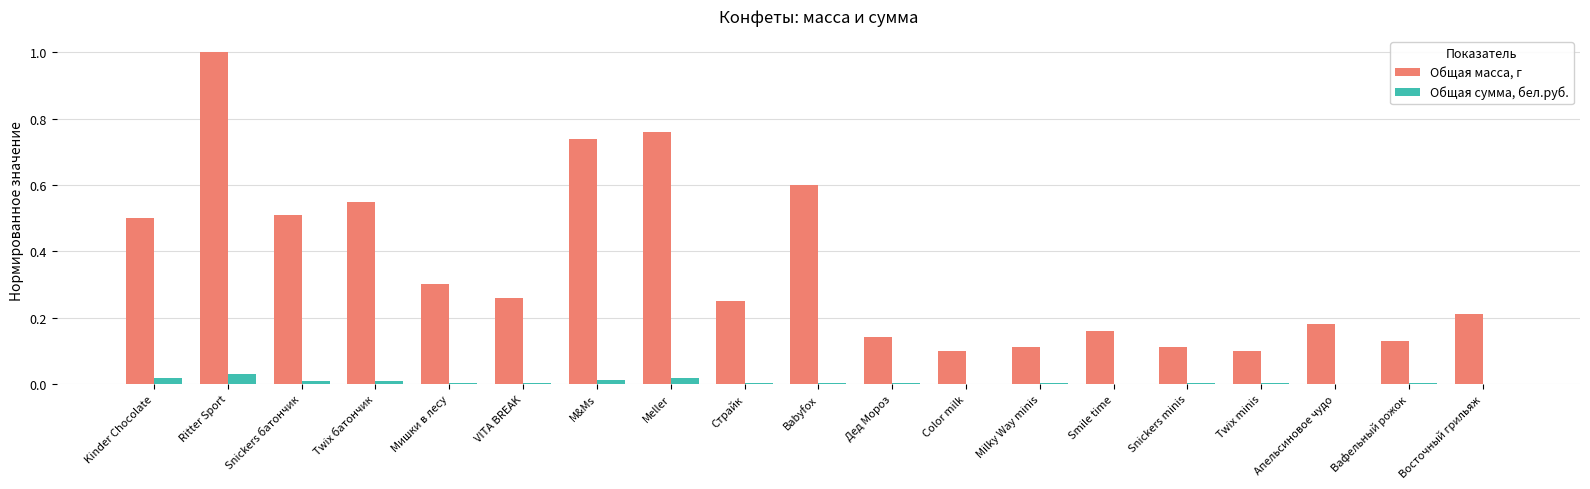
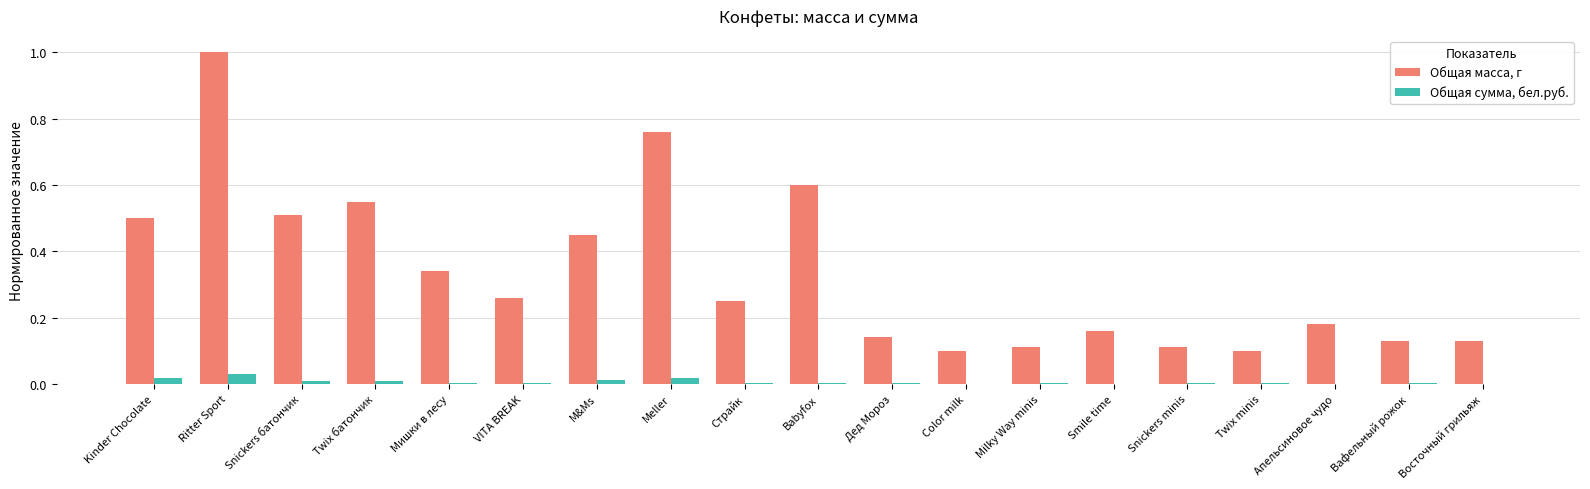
  {
    "Общая масса, г": {
      "Kinder Chocolate": 0.50,
      "Ritter Sport": 1.00,
      "Snickers батончик": 0.51,
      "Twix батончик": 0.55,
-     "Мишки в лесу": 0.30,
+     "Мишки в лесу": 0.34,
      "VITA BREAK": 0.26,
-     "M&Ms": 0.74,
+     "M&Ms": 0.45,
      "Meller": 0.76,
      "Страйк": 0.25,
      "Babyfox": 0.60,
      "Дед Мороз": 0.14,
      "Color milk": 0.10,
      "Milky Way minis": 0.11,
      "Smile time": 0.16,
      "Snickers minis": 0.11,
      "Twix minis": 0.10,
      "Апельсиновое чудо": 0.18,
      "Вафельный рожок": 0.13,
-     "Восточный грильяж": 0.21
+     "Восточный грильяж": 0.13
    },
    "Общая сумма, бел.руб.": {
      "Kinder Chocolate": 0.02,
      "Ritter Sport": 0.03,
      "Snickers батончик": 0.01,
      "Twix батончик": 0.01,
      "M&Ms": 0.01,
      "Meller": 0.02
    }
  }
